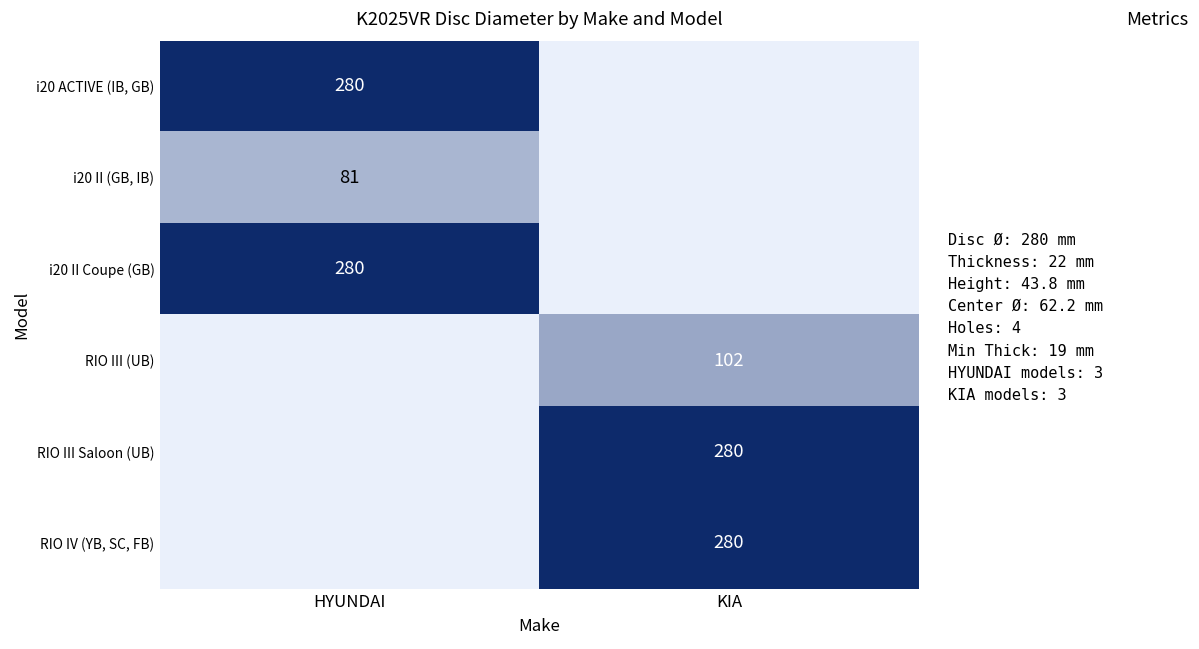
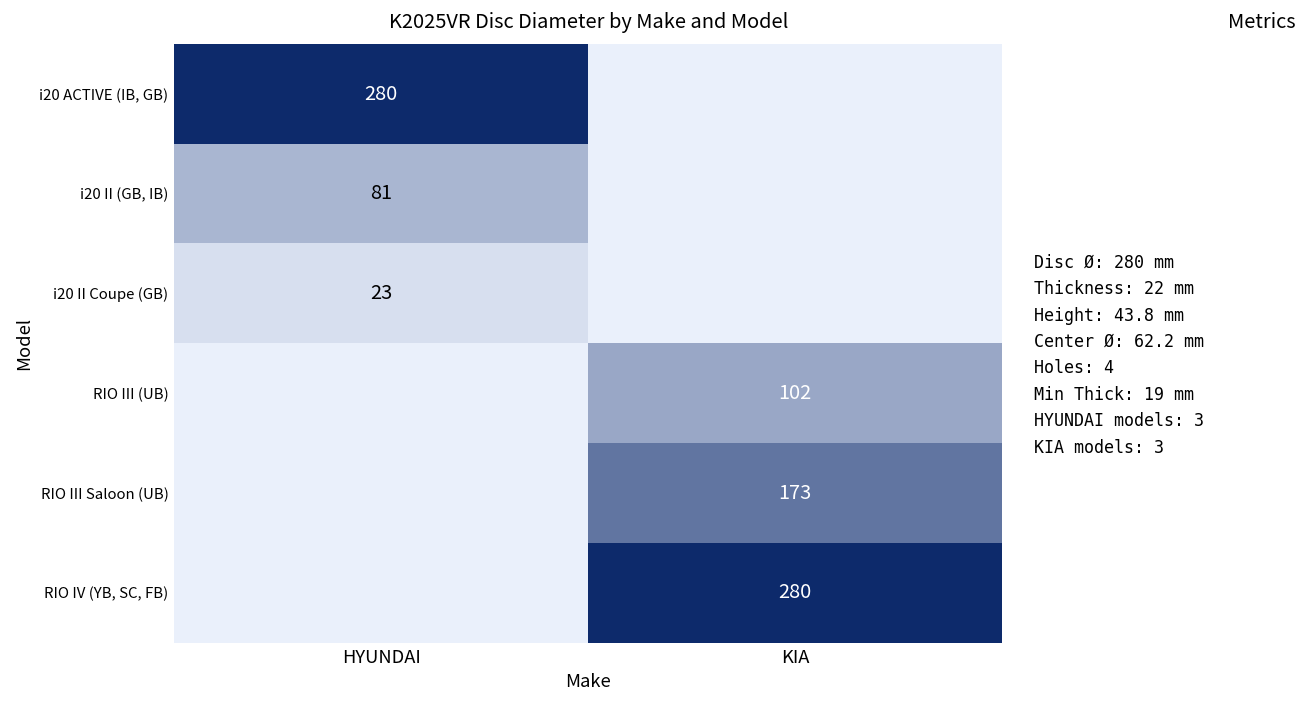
  {
    "i20 ACTIVE (IB, GB)": {
      "HYUNDAI": 280
    },
    "i20 II (GB, IB)": {
      "HYUNDAI": 81
    },
    "i20 II Coupe (GB)": {
-     "HYUNDAI": 280
+     "HYUNDAI": 23
    },
    "RIO III (UB)": {
      "KIA": 102
    },
    "RIO III Saloon (UB)": {
-     "KIA": 280
+     "KIA": 173
    },
    "RIO IV (YB, SC, FB)": {
      "KIA": 280
    }
  }
